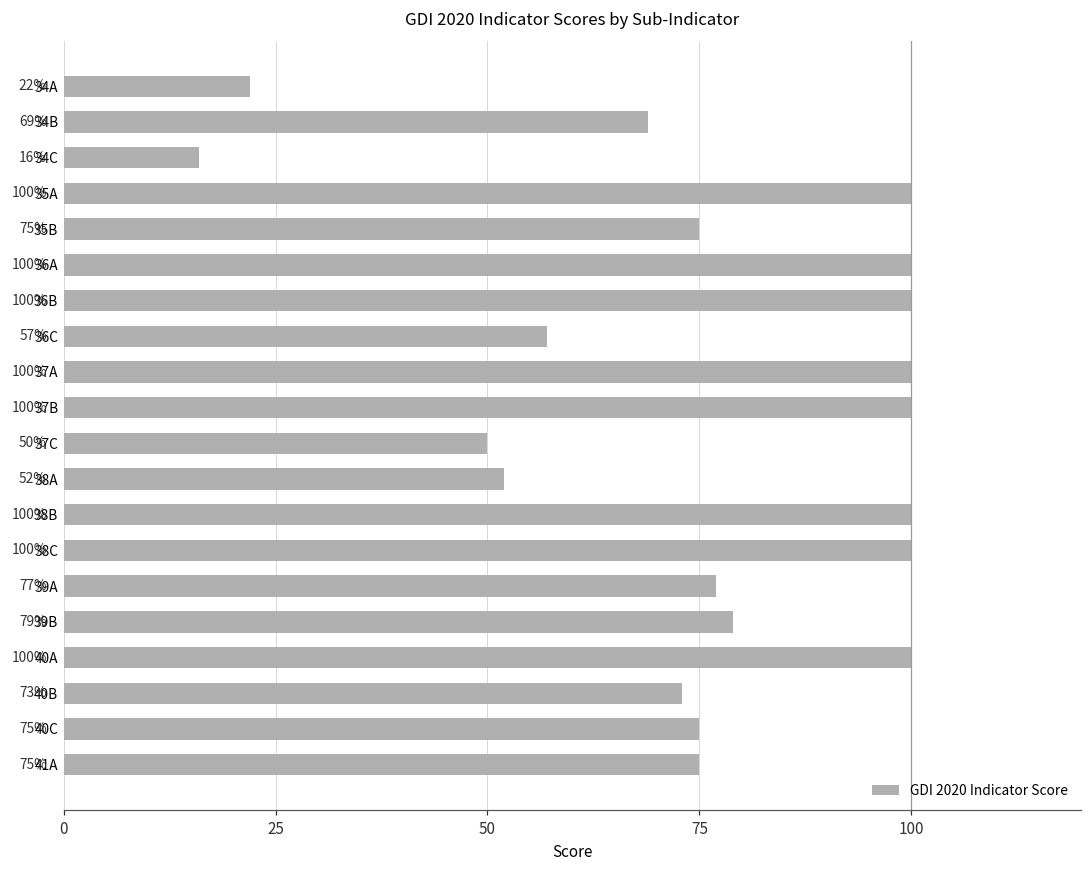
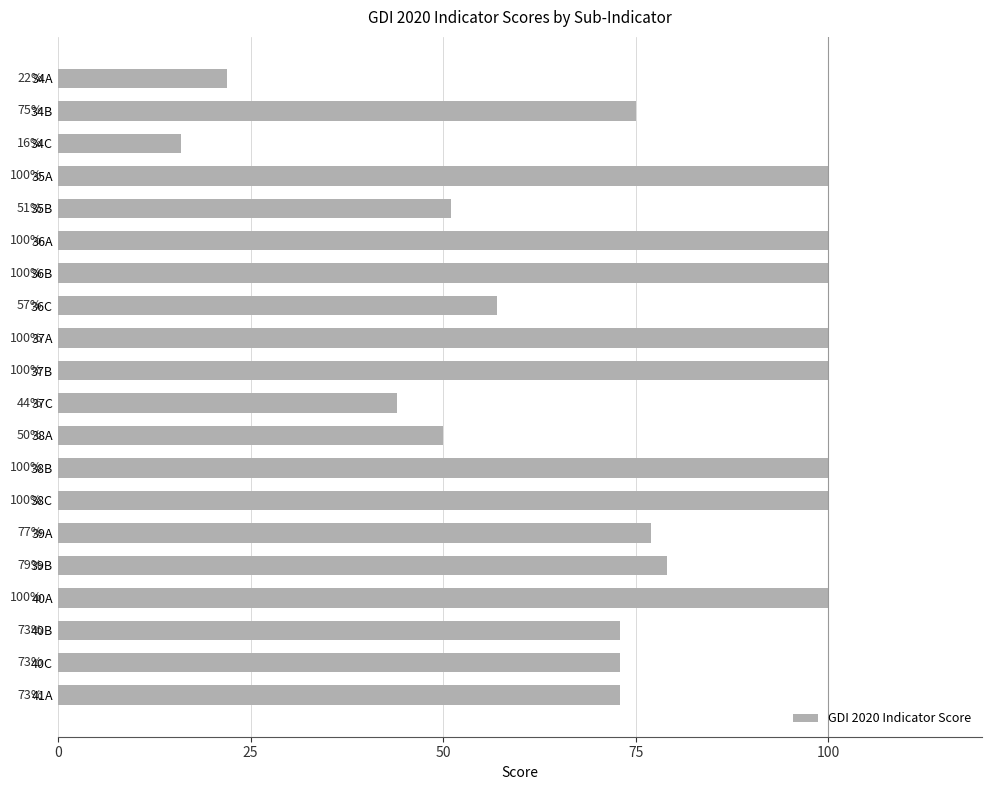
  {
-   "34B": "69%",
-   "35B": "75%",
-   "37C": "50%",
-   "38A": "52%",
-   "40C": "75%",
-   "41A": "75%"
+   "34B": "75%",
+   "35B": "51%",
+   "37C": "44%",
+   "38A": "50%",
+   "40C": "73%",
+   "41A": "73%"
  }
